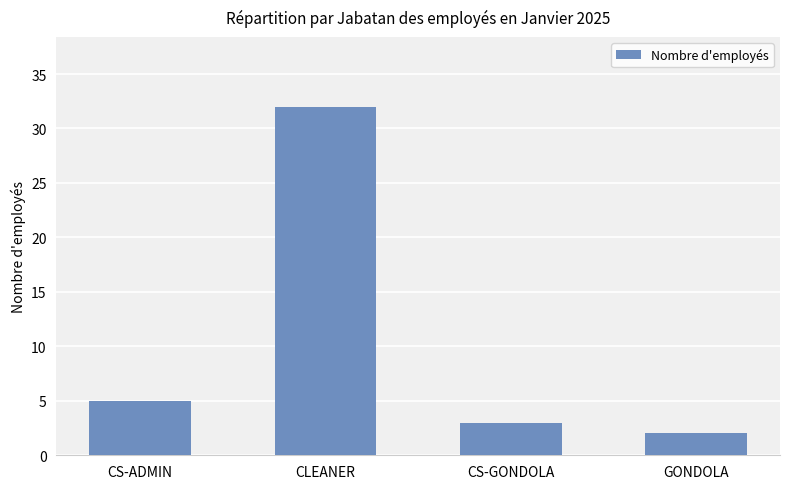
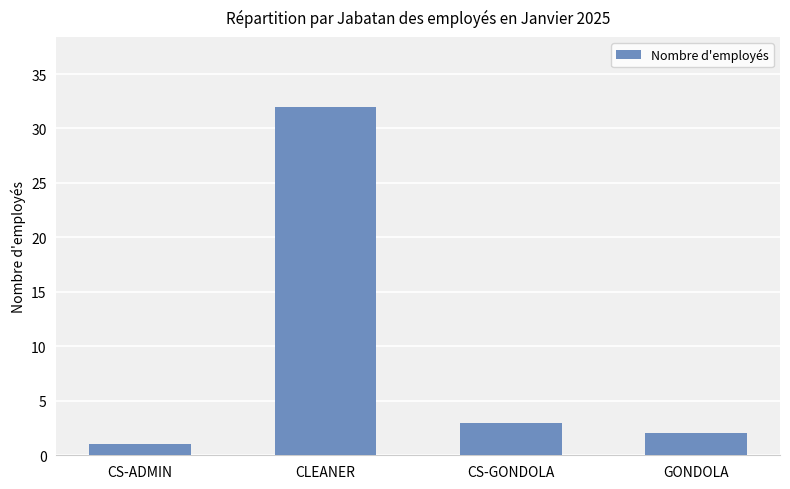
  {
-   "CS-ADMIN": 5,
+   "CS-ADMIN": 1,
    "CLEANER": 32,
    "CS-GONDOLA": 3,
    "GONDOLA": 2
  }
